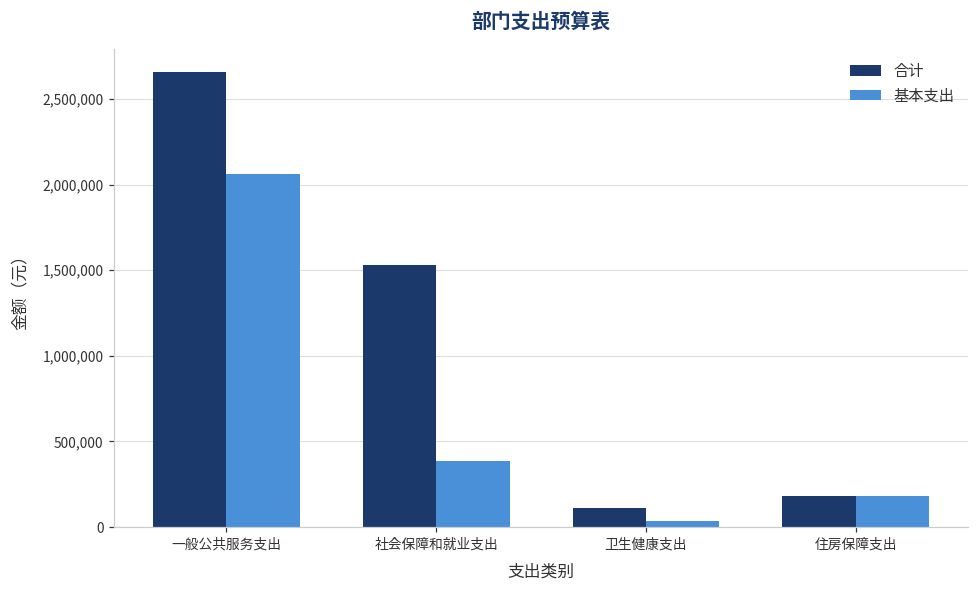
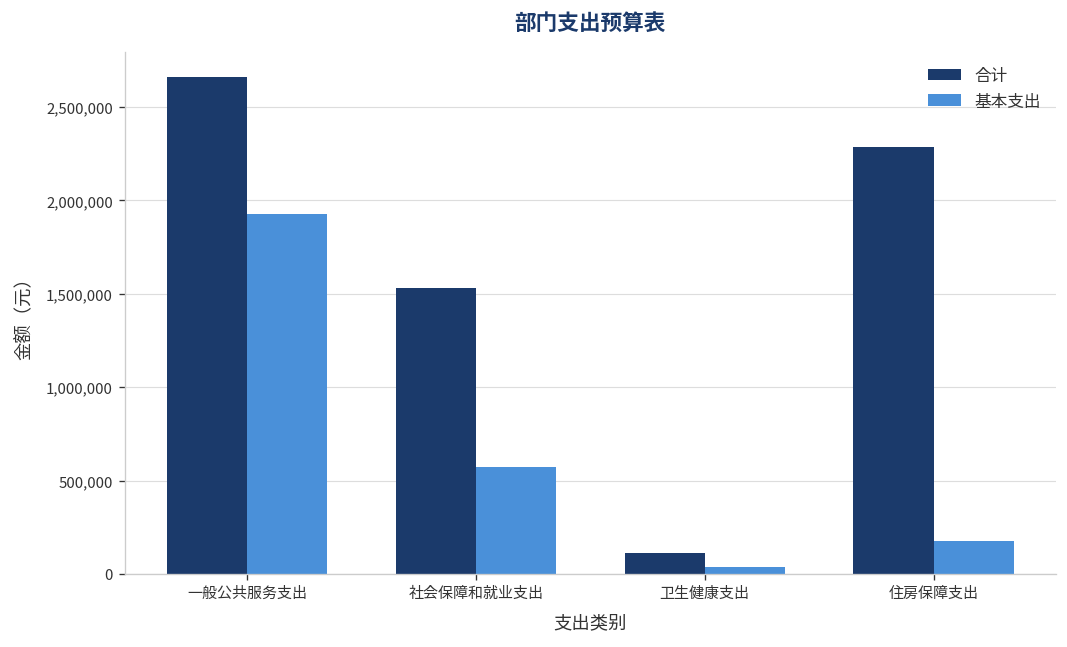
  {
    "合计": {
      "一般公共服务支出": "2,660,000",
      "社会保障和就业支出": "1,530,000",
      "卫生健康支出": "110,000",
-     "住房保障支出": "180,000"
+     "住房保障支出": "2,290,000"
    },
    "基本支出": {
-     "一般公共服务支出": "2,060,000",
-     "社会保障和就业支出": "390,000",
+     "一般公共服务支出": "1,930,000",
+     "社会保障和就业支出": "570,000",
      "卫生健康支出": "30,000",
      "住房保障支出": "180,000"
    }
  }
